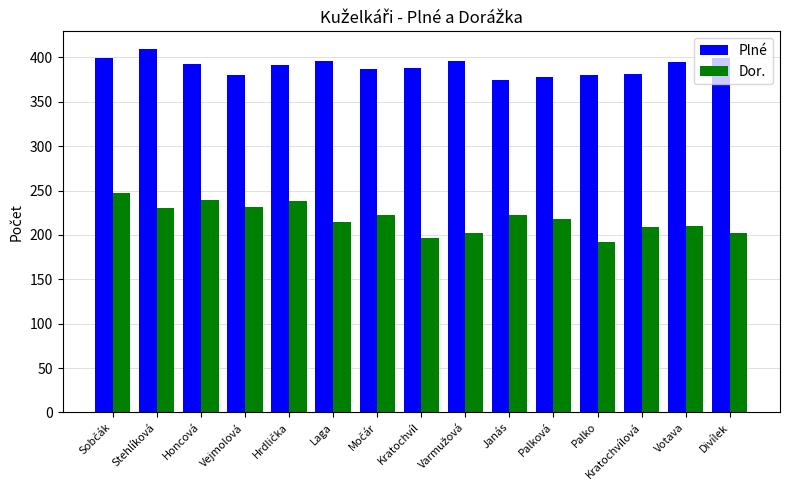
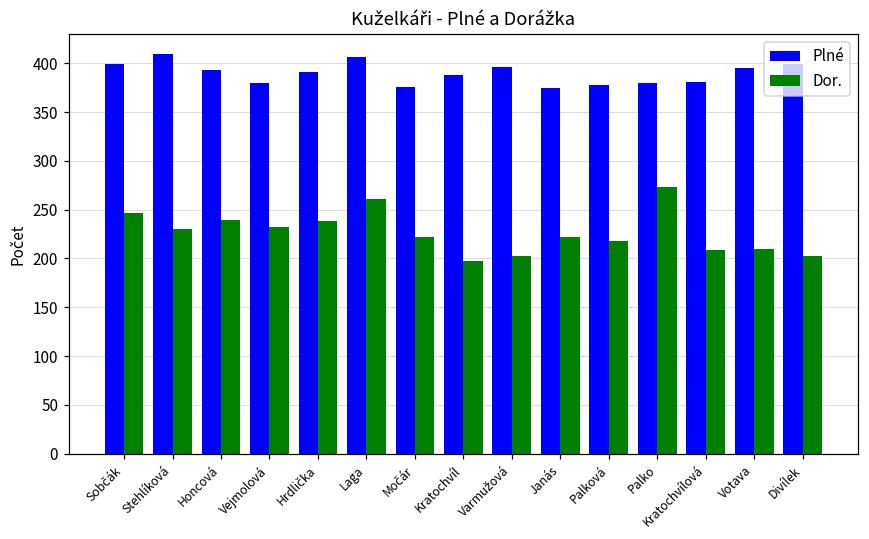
  {
    "Plné": {
      "Sobčák": 400,
      "Stehlíková": 410,
      "Honcová": 390,
      "Vejmolová": 380,
      "Hrdlička": 390,
-     "Laga": 400,
-     "Močár": 390,
+     "Laga": 410,
+     "Močár": 380,
      "Kratochvíl": 390,
      "Varmužová": 400,
      "Janás": 380,
      "Palková": 380,
      "Palko": 380,
      "Kratochvílová": 380,
      "Votava": 400
    },
    "Dor.": {
      "Sobčák": 250,
      "Stehlíková": 230,
      "Honcová": 240,
      "Vejmolová": 230,
      "Hrdlička": 240,
-     "Laga": 220,
+     "Laga": 260,
      "Močár": 220,
      "Kratochvíl": 200,
      "Varmužová": 200,
      "Janás": 220,
      "Palková": 220,
-     "Palko": 190,
+     "Palko": 270,
      "Kratochvílová": 210,
      "Votava": 210,
      "Divílek": 200
    }
  }
